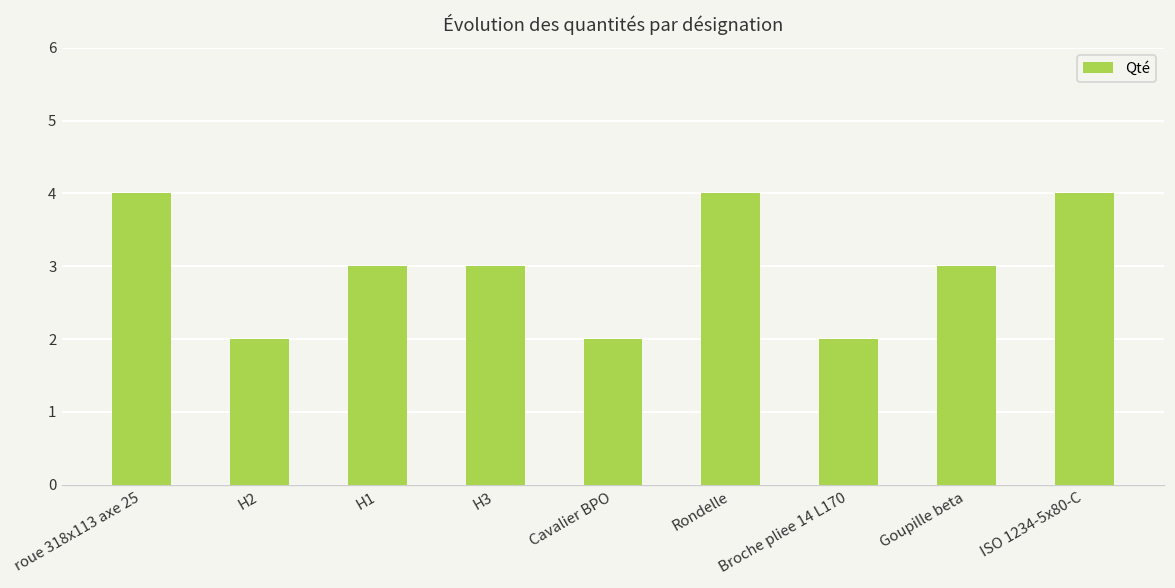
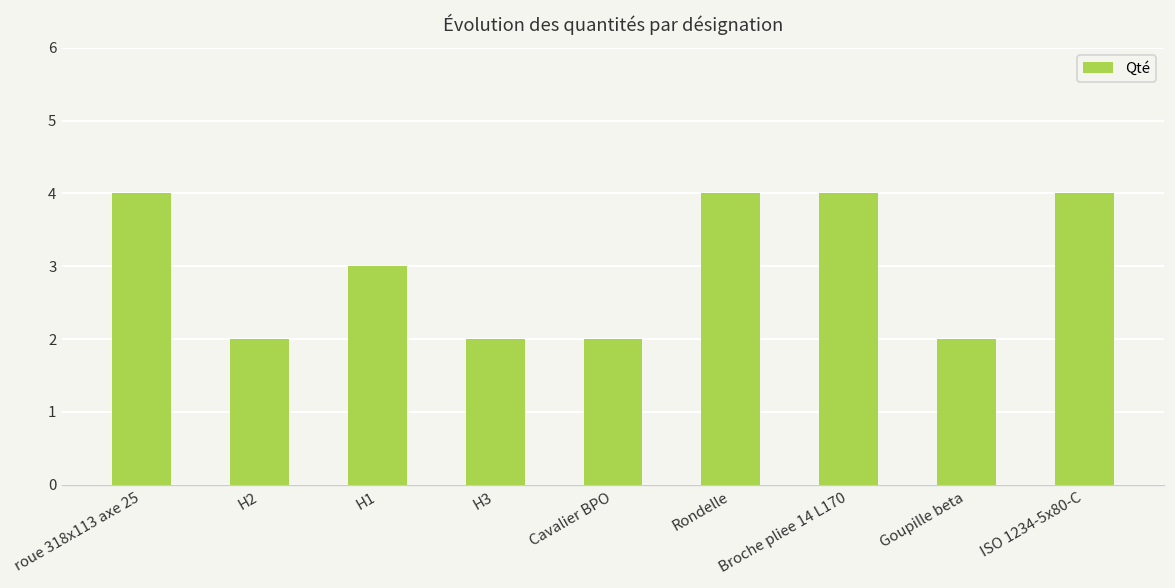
  {
    "roue 318x113 axe 25": 4,
    "H2": 2,
    "H1": 3,
-   "H3": 3,
+   "H3": 2,
    "Cavalier BPO": 2,
    "Rondelle": 4,
-   "Broche pliee 14 L170": 2,
-   "Goupille beta": 3,
+   "Broche pliee 14 L170": 4,
+   "Goupille beta": 2,
    "ISO 1234-5x80-C": 4
  }
